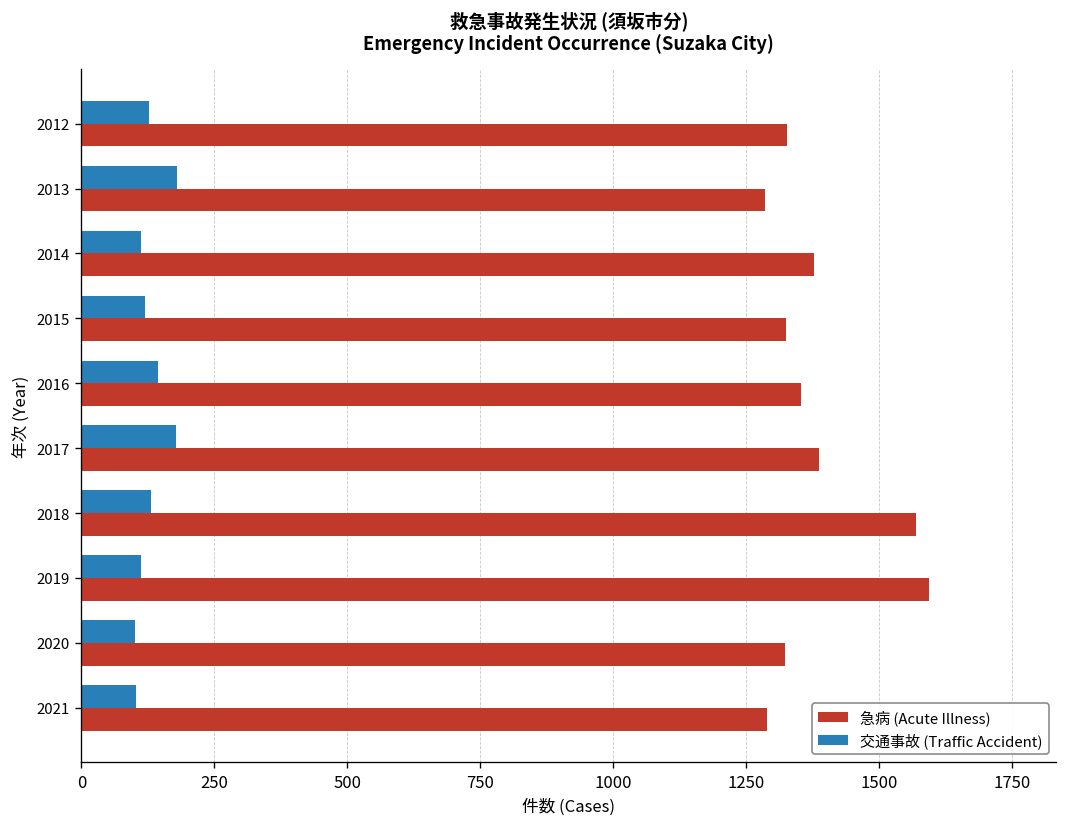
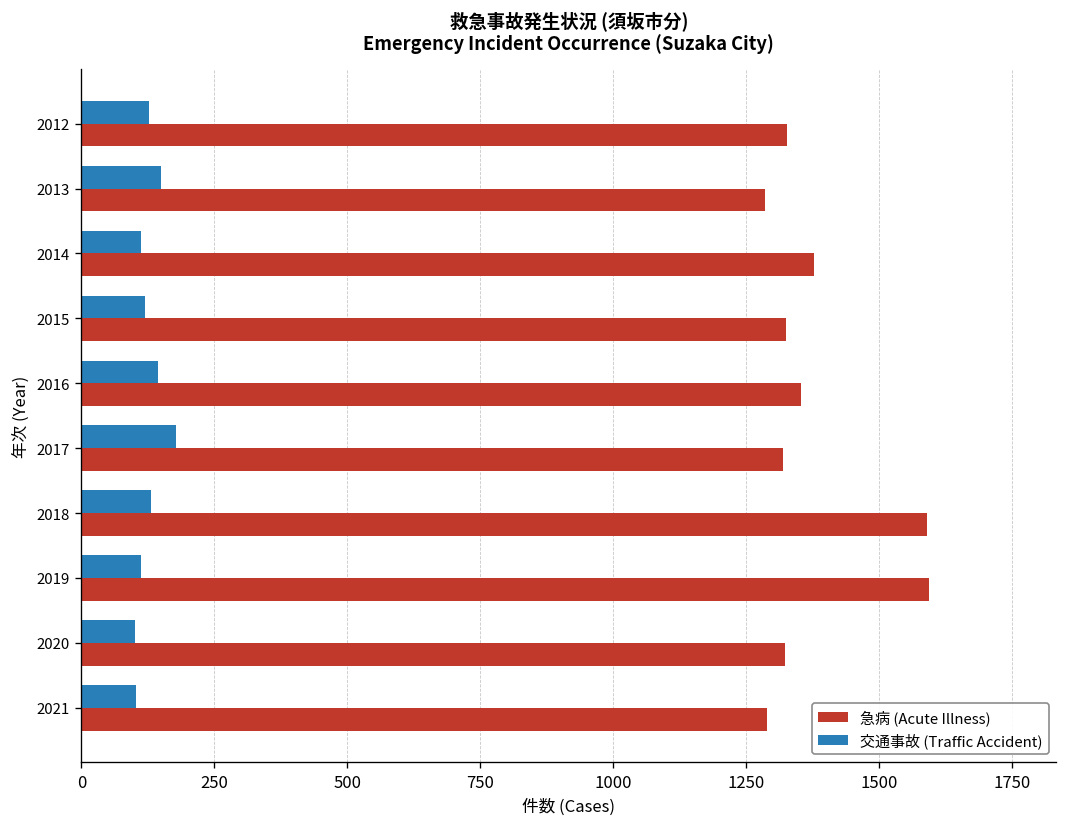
  {
    "急病 (Acute Illness)": {
      "2012": 1330,
      "2013": 1290,
      "2014": 1380,
      "2015": 1330,
      "2016": 1350,
-     "2017": 1390,
-     "2018": 1570,
+     "2017": 1320,
+     "2018": 1590,
      "2019": 1590,
      "2020": 1320,
      "2021": 1290
    },
    "交通事故 (Traffic Accident)": {
      "2012": 130,
-     "2013": 180,
+     "2013": 150,
      "2014": 110,
      "2015": 120,
      "2016": 150,
      "2017": 180,
      "2018": 130,
      "2019": 110,
      "2020": 100,
      "2021": 100
    }
  }
